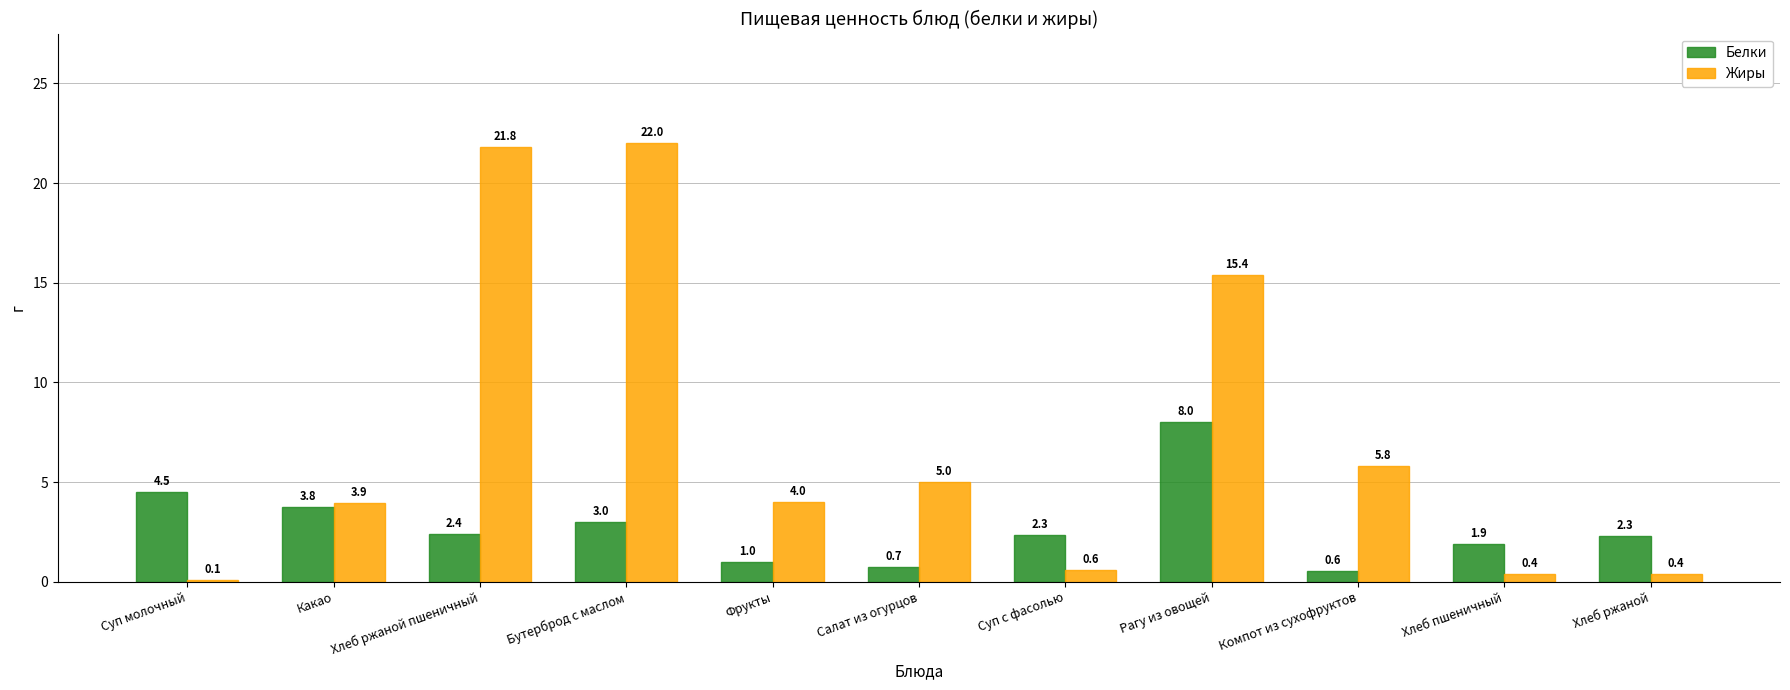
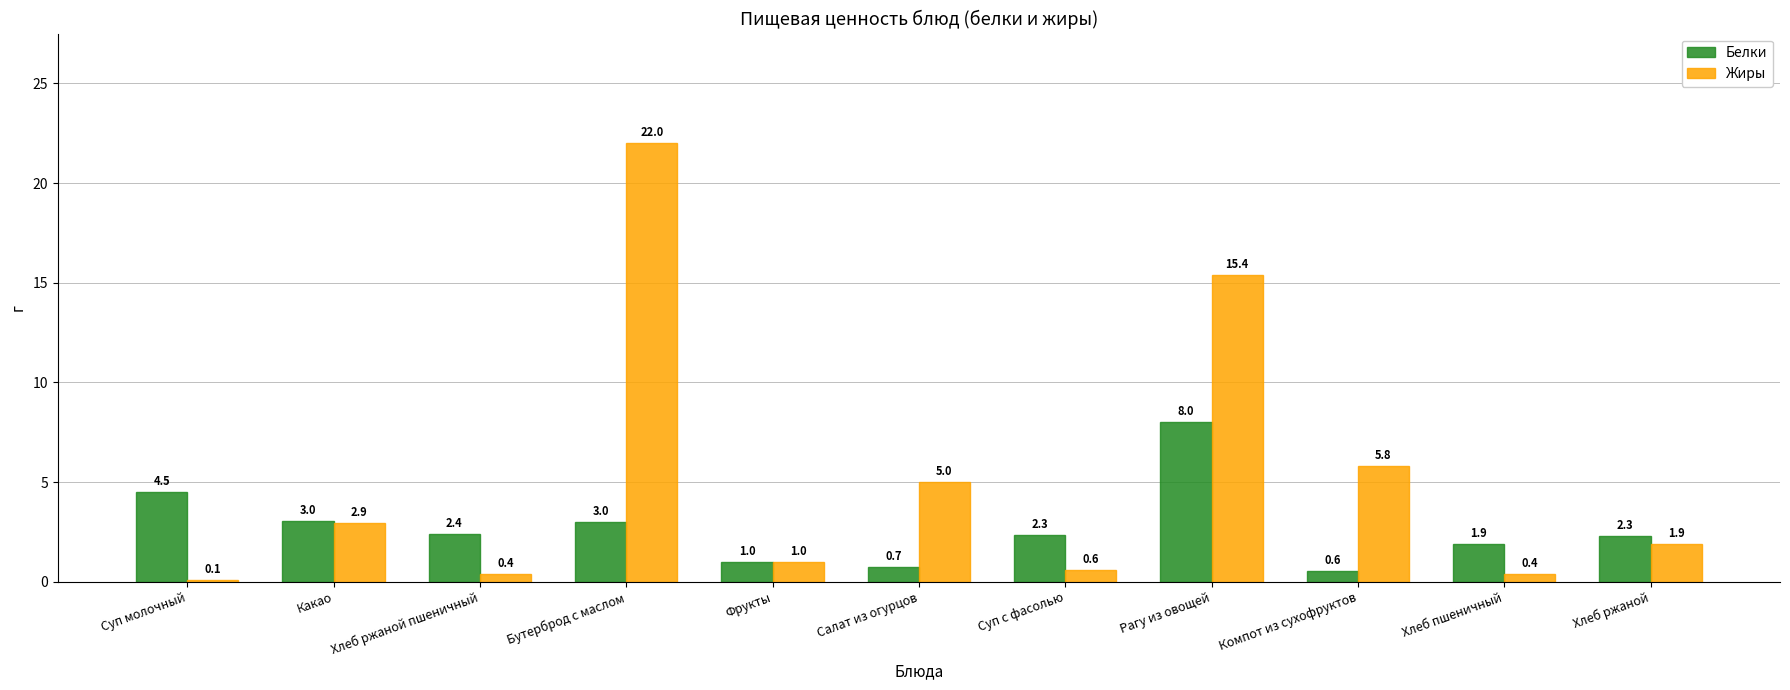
  {
    "Белки": {
      "Суп молочный": 4.5,
-     "Какао": 3.8,
+     "Какао": 3.0,
      "Хлеб ржаной пшеничный": 2.4,
      "Бутерброд с маслом": 3.0,
      "Фрукты": 1.0,
      "Салат из огурцов": 0.7,
      "Суп с фасолью": 2.3,
      "Рагу из овощей": 8.0,
      "Компот из сухофруктов": 0.6,
      "Хлеб пшеничный": 1.9,
      "Хлеб ржаной": 2.3
    },
    "Жиры": {
      "Суп молочный": 0.1,
-     "Какао": 3.9,
-     "Хлеб ржаной пшеничный": 21.8,
+     "Какао": 2.9,
+     "Хлеб ржаной пшеничный": 0.4,
      "Бутерброд с маслом": 22.0,
-     "Фрукты": 4.0,
+     "Фрукты": 1.0,
      "Салат из огурцов": 5.0,
      "Суп с фасолью": 0.6,
      "Рагу из овощей": 15.4,
      "Компот из сухофруктов": 5.8,
      "Хлеб пшеничный": 0.4,
-     "Хлеб ржаной": 0.4
+     "Хлеб ржаной": 1.9
    }
  }
